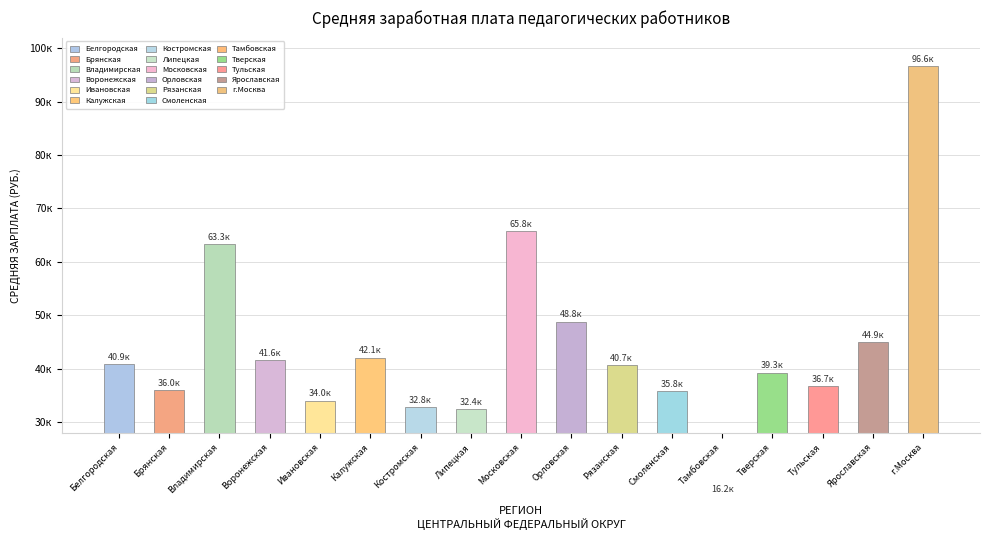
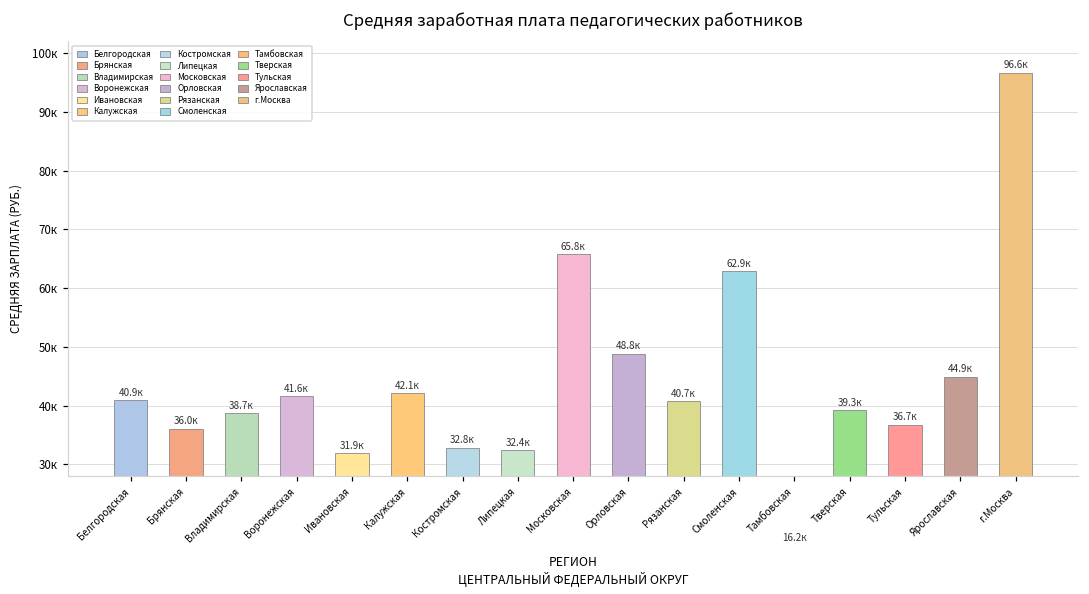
  {
-   "Владимирская": "63.3к",
-   "Ивановская": "34.0к",
-   "Смоленская": "35.8к"
+   "Владимирская": "38.7к",
+   "Ивановская": "31.9к",
+   "Смоленская": "62.9к"
  }
